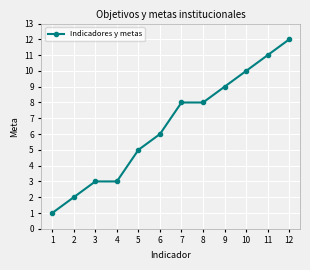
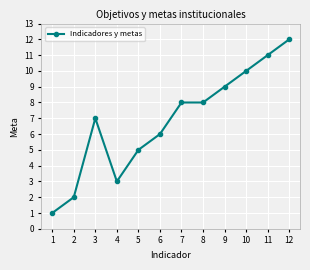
  {
    "1": 1,
    "2": 2,
-   "3": 3,
+   "3": 7,
    "4": 3,
    "5": 5,
    "6": 6,
    "7": 8,
    "8": 8,
    "9": 9,
    "10": 10,
    "11": 11,
    "12": 12
  }
